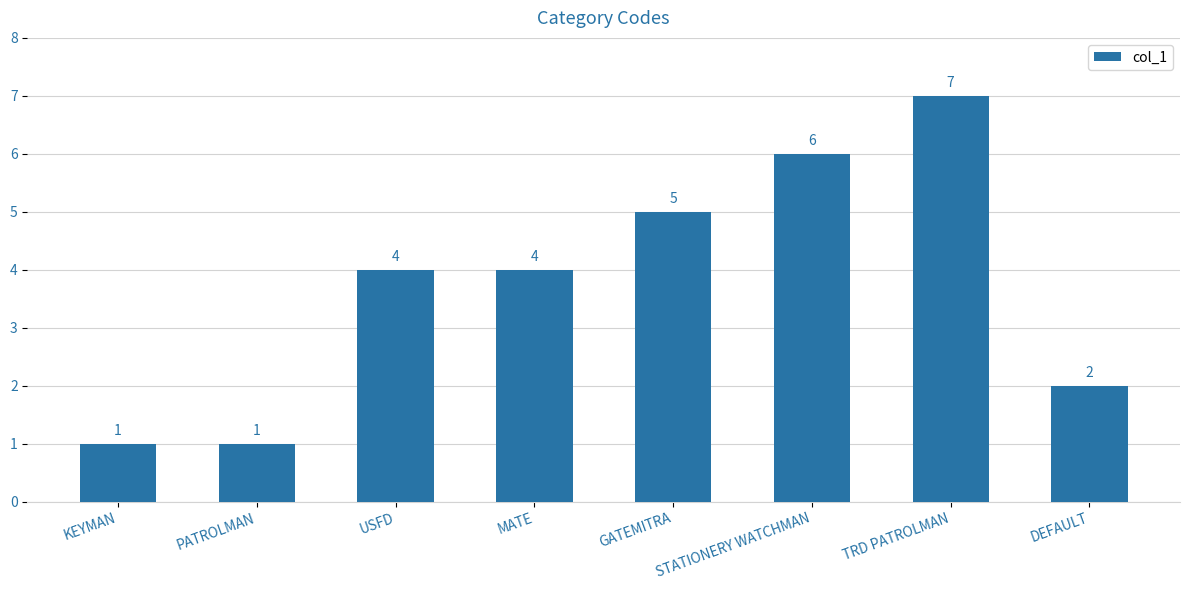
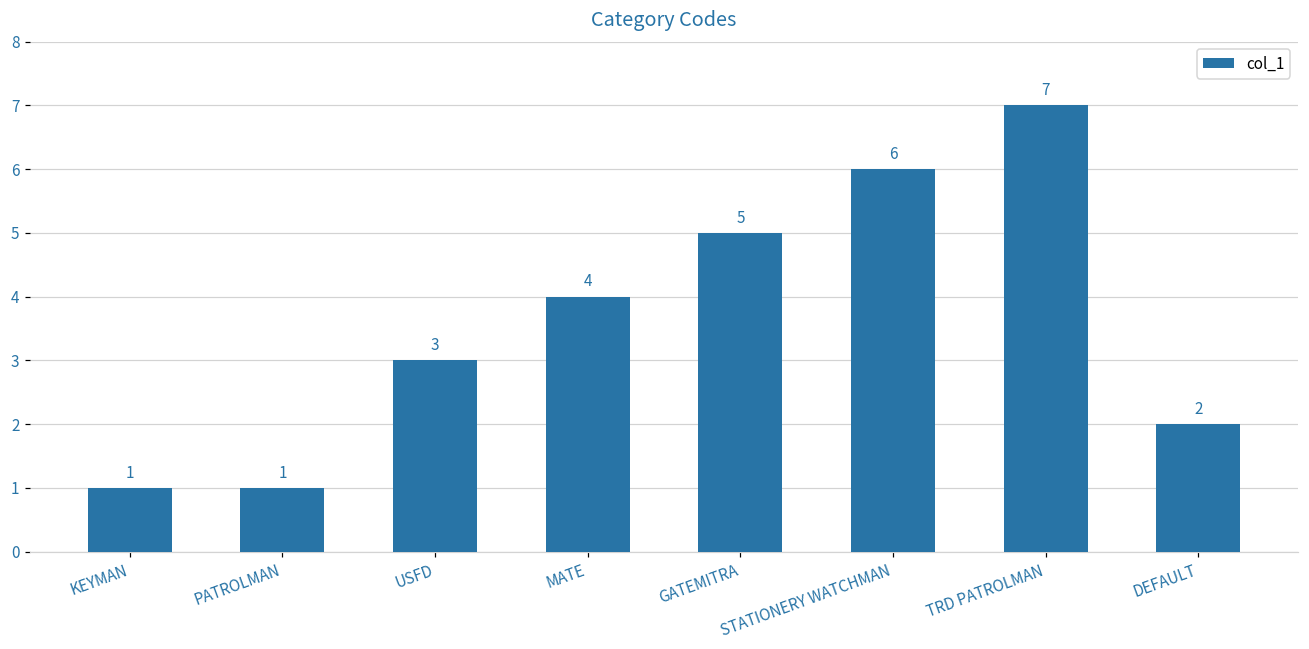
  {
    "KEYMAN": 1,
    "PATROLMAN": 1,
-   "USFD": 4,
+   "USFD": 3,
    "MATE": 4,
    "GATEMITRA": 5,
    "STATIONERY WATCHMAN": 6,
    "TRD PATROLMAN": 7,
    "DEFAULT": 2
  }
